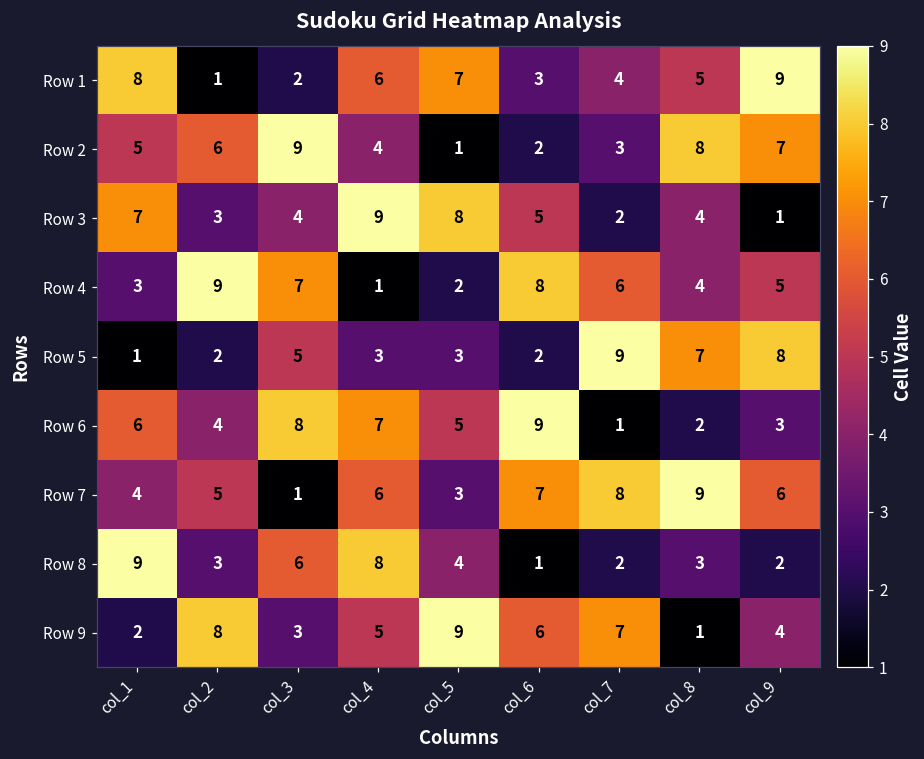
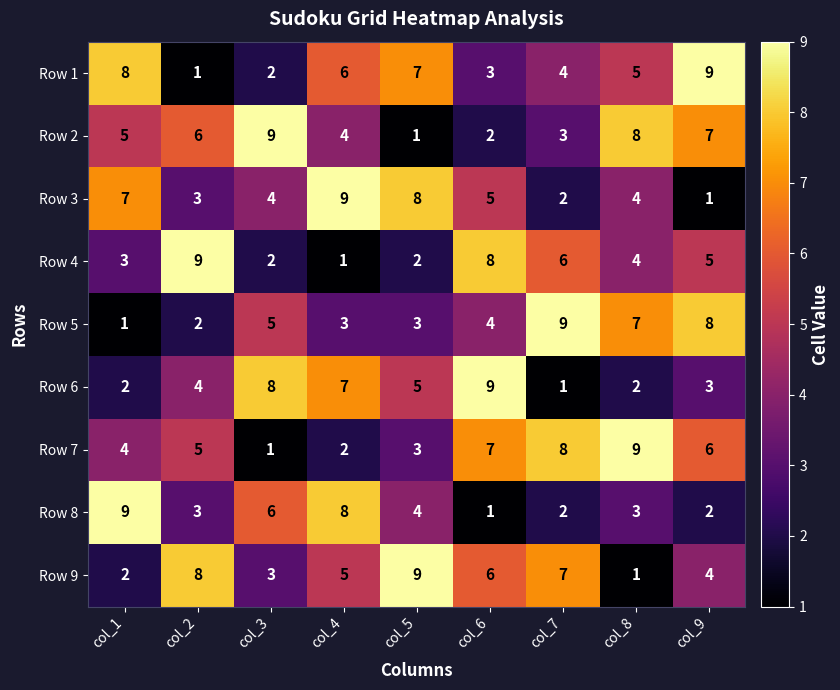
  {
    "Row 1": {
      "col_1": 8,
      "col_2": 1,
      "col_3": 2,
      "col_4": 6,
      "col_5": 7,
      "col_6": 3,
      "col_7": 4,
      "col_8": 5,
      "col_9": 9
    },
    "Row 2": {
      "col_1": 5,
      "col_2": 6,
      "col_3": 9,
      "col_4": 4,
      "col_5": 1,
      "col_6": 2,
      "col_7": 3,
      "col_8": 8,
      "col_9": 7
    },
    "Row 3": {
      "col_1": 7,
      "col_2": 3,
      "col_3": 4,
      "col_4": 9,
      "col_5": 8,
      "col_6": 5,
      "col_7": 2,
      "col_8": 4,
      "col_9": 1
    },
    "Row 4": {
      "col_1": 3,
      "col_2": 9,
-     "col_3": 7,
+     "col_3": 2,
      "col_4": 1,
      "col_5": 2,
      "col_6": 8,
      "col_7": 6,
      "col_8": 4,
      "col_9": 5
    },
    "Row 5": {
      "col_1": 1,
      "col_2": 2,
      "col_3": 5,
      "col_4": 3,
      "col_5": 3,
-     "col_6": 2,
+     "col_6": 4,
      "col_7": 9,
      "col_8": 7,
      "col_9": 8
    },
    "Row 6": {
-     "col_1": 6,
+     "col_1": 2,
      "col_2": 4,
      "col_3": 8,
      "col_4": 7,
      "col_5": 5,
      "col_6": 9,
      "col_7": 1,
      "col_8": 2,
      "col_9": 3
    },
    "Row 7": {
      "col_1": 4,
      "col_2": 5,
      "col_3": 1,
-     "col_4": 6,
+     "col_4": 2,
      "col_5": 3,
      "col_6": 7,
      "col_7": 8,
      "col_8": 9,
      "col_9": 6
    },
    "Row 8": {
      "col_1": 9,
      "col_2": 3,
      "col_3": 6,
      "col_4": 8,
      "col_5": 4,
      "col_6": 1,
      "col_7": 2,
      "col_8": 3,
      "col_9": 2
    },
    "Row 9": {
      "col_1": 2,
      "col_2": 8,
      "col_3": 3,
      "col_4": 5,
      "col_5": 9,
      "col_6": 6,
      "col_7": 7,
      "col_8": 1,
      "col_9": 4
    }
  }
